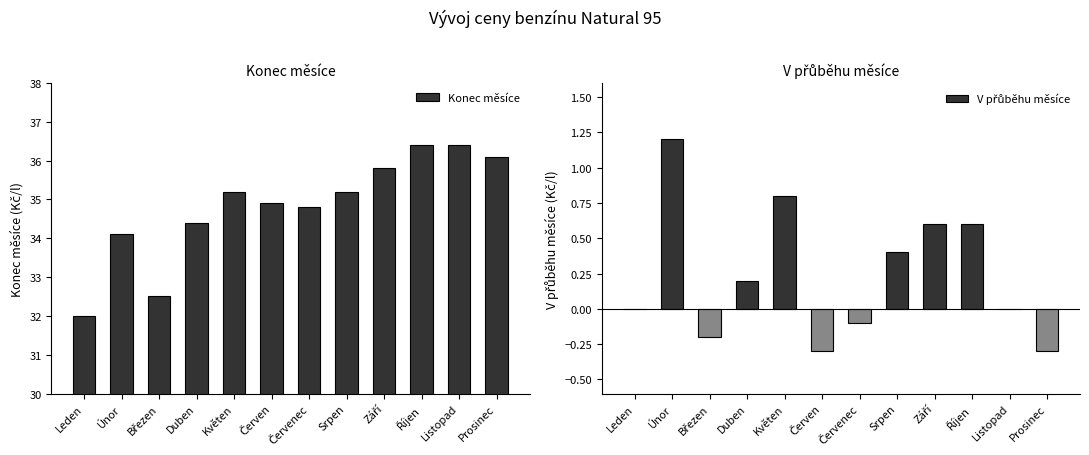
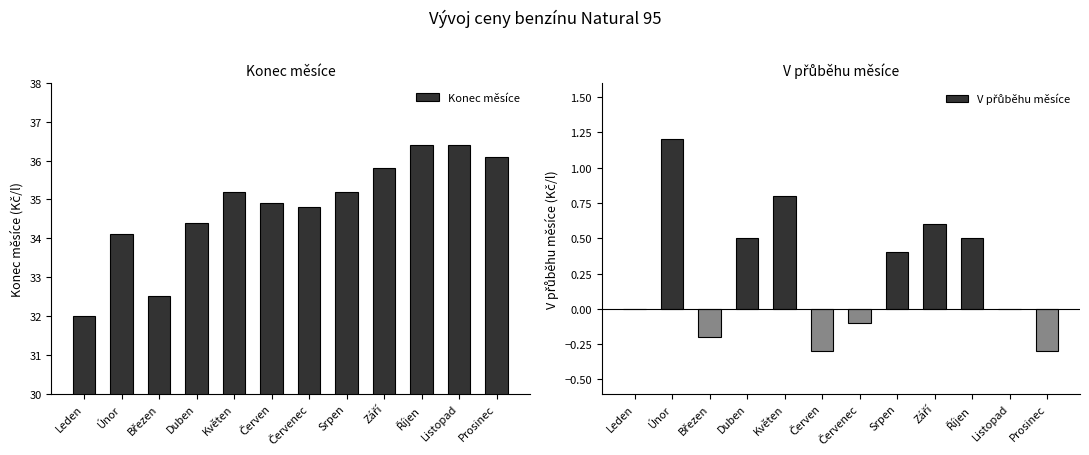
  {
    "Konec měsíce": {
      "Leden": 32.0,
      "Únor": 34.1,
      "Březen": 32.5,
      "Duben": 34.4,
      "Květen": 35.2,
      "Červen": 34.9,
      "Červenec": 34.8,
      "Srpen": 35.2,
      "Září": 35.8,
      "Říjen": 36.4,
      "Listopad": 36.4,
      "Prosinec": 36.1
    },
    "V přůběhu měsíce": {
      "Leden": 0.0,
      "Únor": 1.2,
      "Březen": -0.2,
-     "Duben": 0.2,
+     "Duben": 0.5,
      "Květen": 0.8,
      "Červen": -0.3,
      "Červenec": -0.1,
      "Srpen": 0.4,
      "Září": 0.6,
-     "Říjen": 0.6,
+     "Říjen": 0.5,
      "Listopad": 0.0,
      "Prosinec": -0.3
    }
  }
